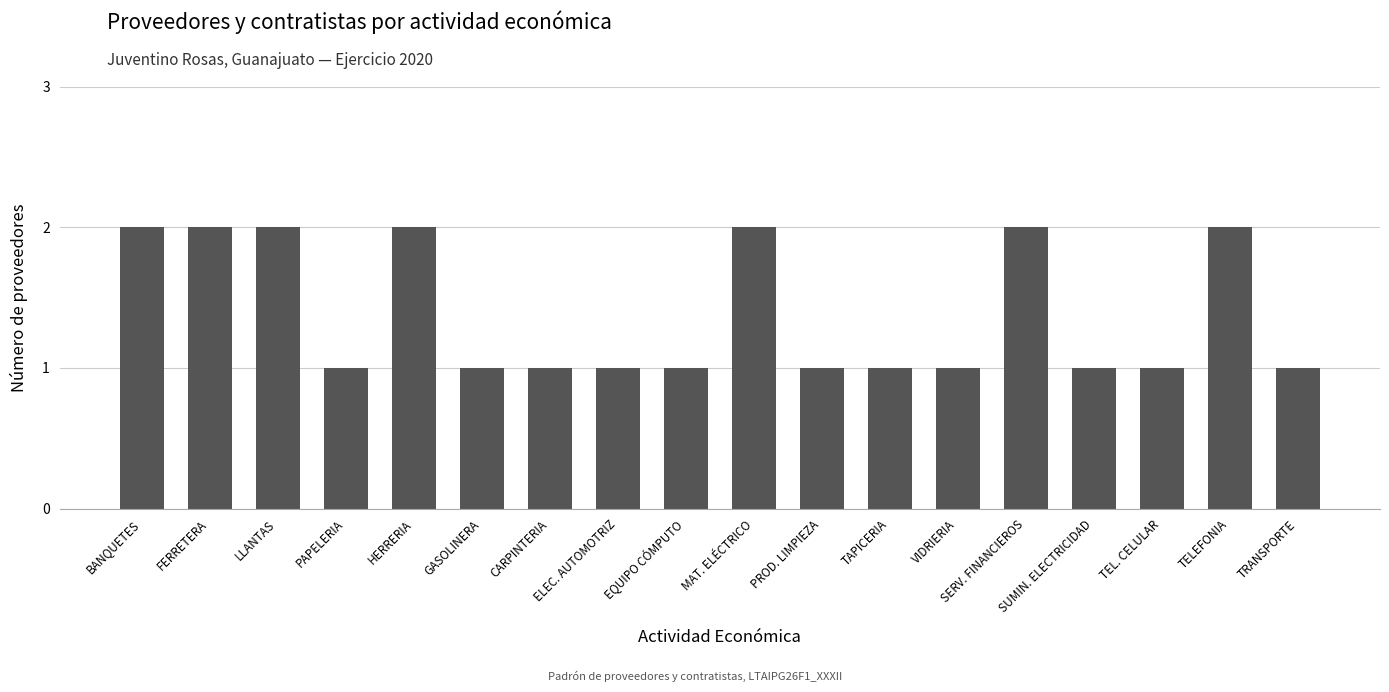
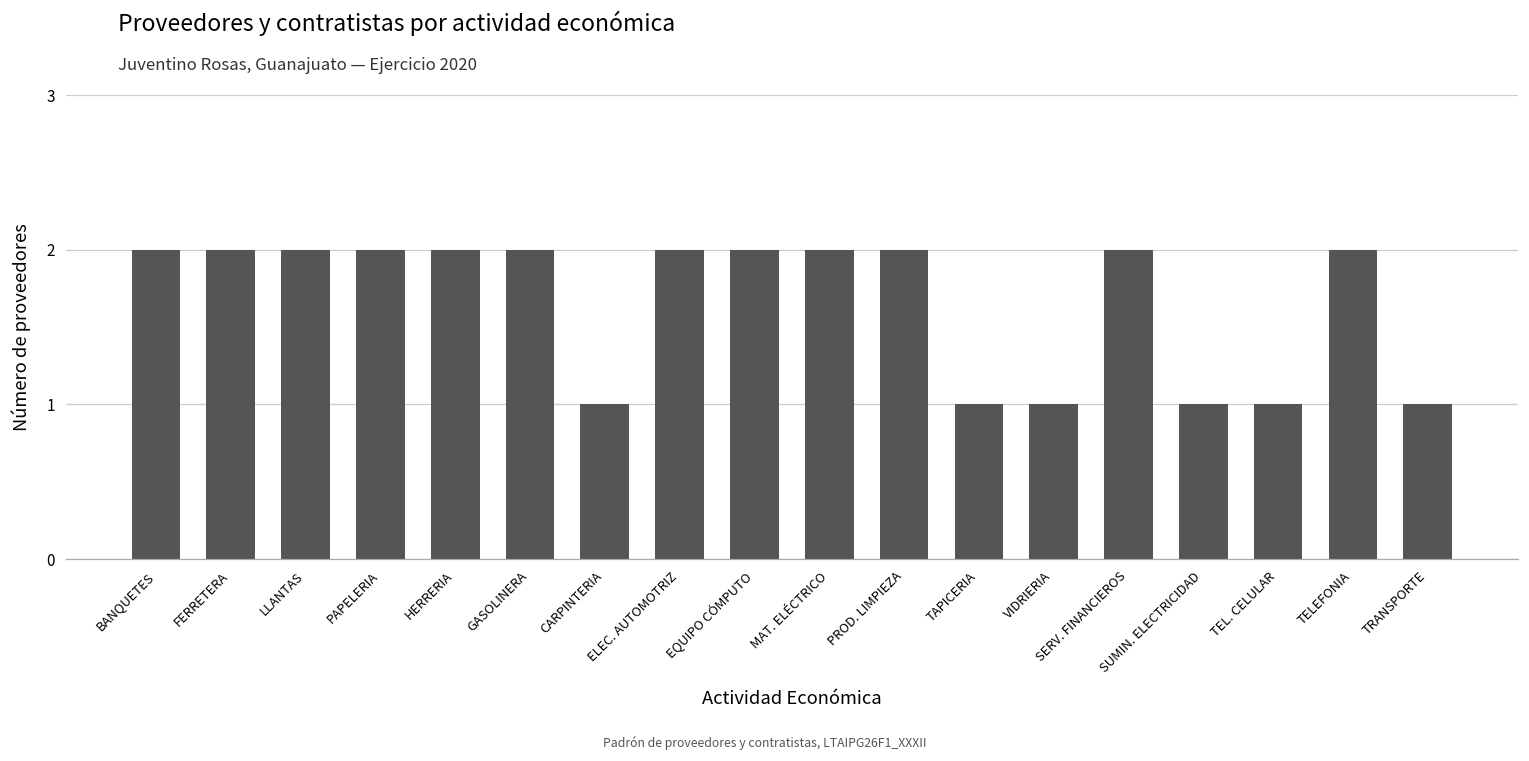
  {
    "BANQUETES": 2,
    "FERRETERA": 2,
    "LLANTAS": 2,
-   "PAPELERIA": 1,
+   "PAPELERIA": 2,
    "HERRERIA": 2,
-   "GASOLINERA": 1,
+   "GASOLINERA": 2,
    "CARPINTERIA": 1,
-   "ELEC. AUTOMOTRIZ": 1,
-   "EQUIPO CÓMPUTO": 1,
+   "ELEC. AUTOMOTRIZ": 2,
+   "EQUIPO CÓMPUTO": 2,
    "MAT. ELÉCTRICO": 2,
-   "PROD. LIMPIEZA": 1,
+   "PROD. LIMPIEZA": 2,
    "TAPICERIA": 1,
    "VIDRIERIA": 1,
    "SERV. FINANCIEROS": 2,
    "SUMIN. ELECTRICIDAD": 1,
    "TEL. CELULAR": 1,
    "TELEFONIA": 2,
    "TRANSPORTE": 1
  }
